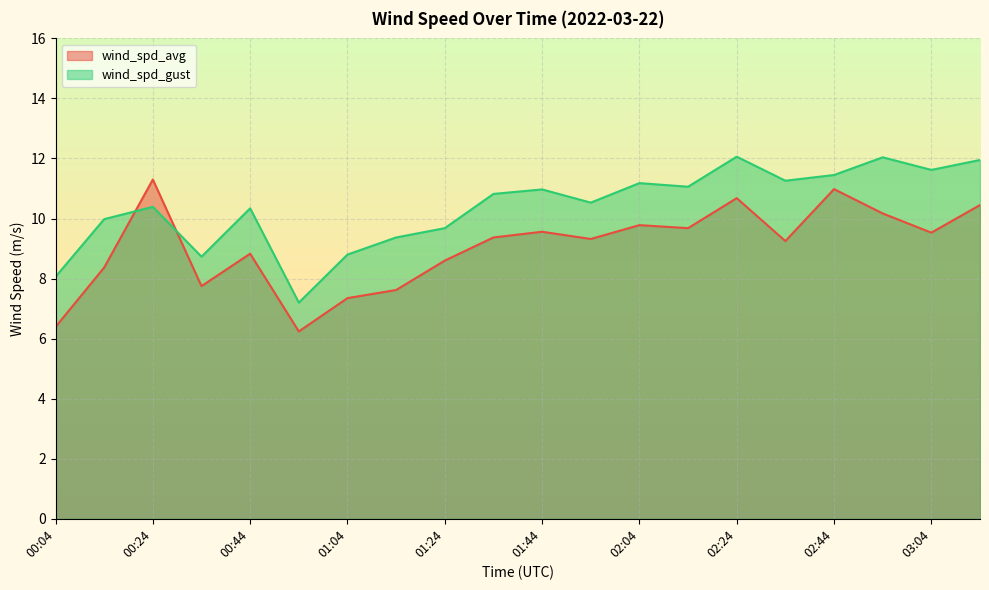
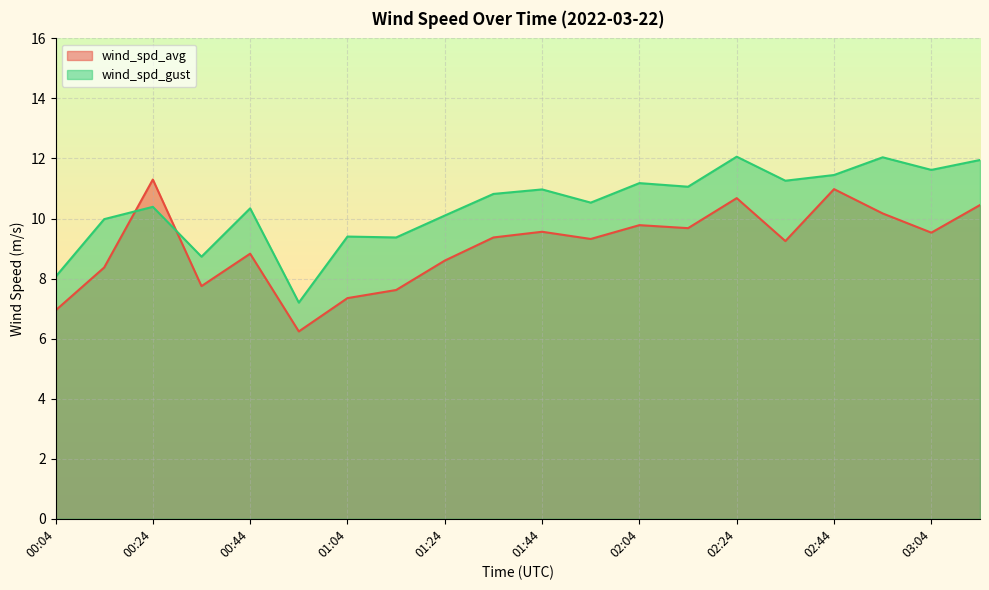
  {
    "wind_spd_avg": {
-     "00:04": 6.4,
+     "00:04": 6.9,
      "00:24": 11.3,
      "00:44": 8.8,
      "01:04": 7.4,
      "01:24": 8.6,
      "01:44": 9.6,
      "02:04": 9.8,
      "02:24": 10.7,
      "02:44": 11.0,
      "03:04": 9.5
    },
    "wind_spd_gust": {
      "00:04": 8.1,
      "00:24": 10.4,
      "00:44": 10.3,
-     "01:04": 8.8,
-     "01:24": 9.7,
+     "01:04": 9.4,
+     "01:24": 10.1,
      "01:44": 11.0,
      "02:04": 11.2,
      "02:24": 12.1,
      "02:44": 11.5,
      "03:04": 11.6
    }
  }
